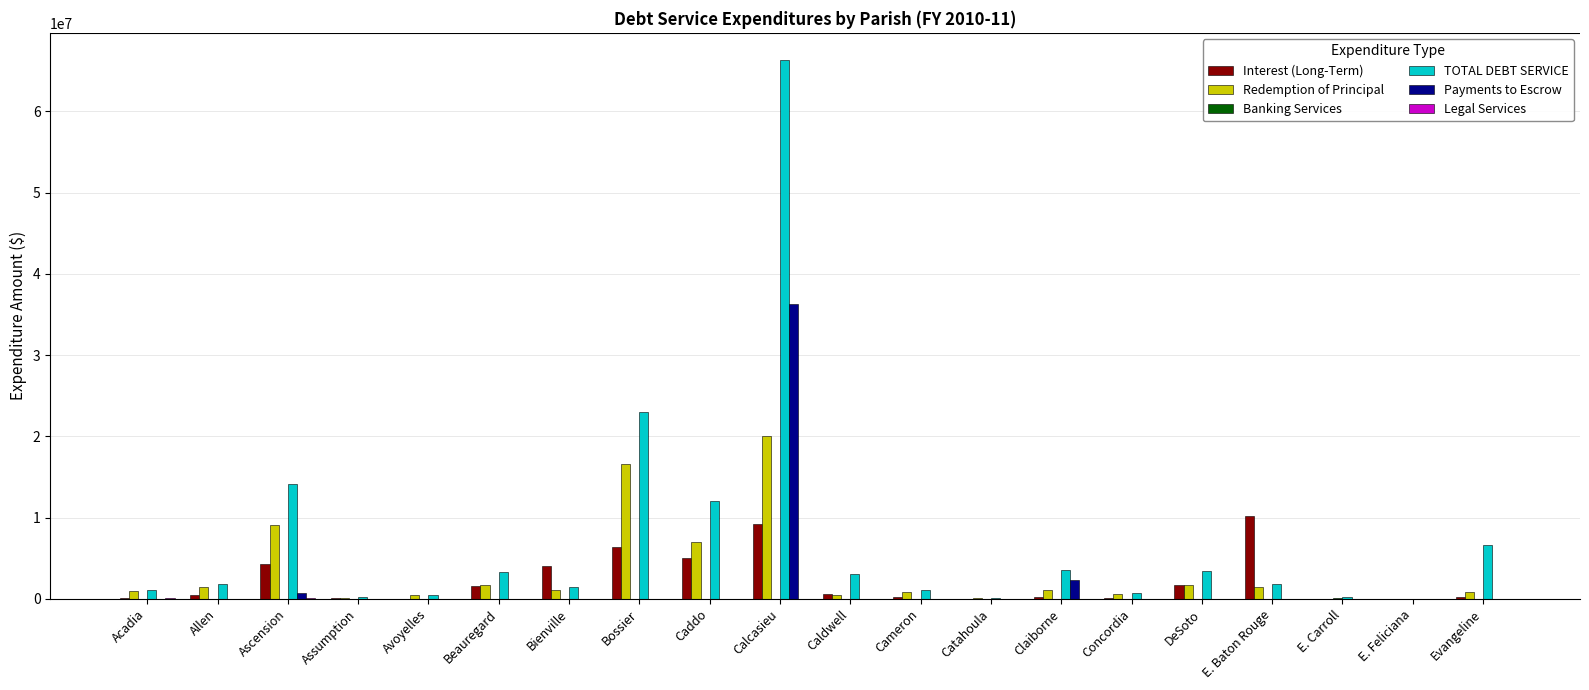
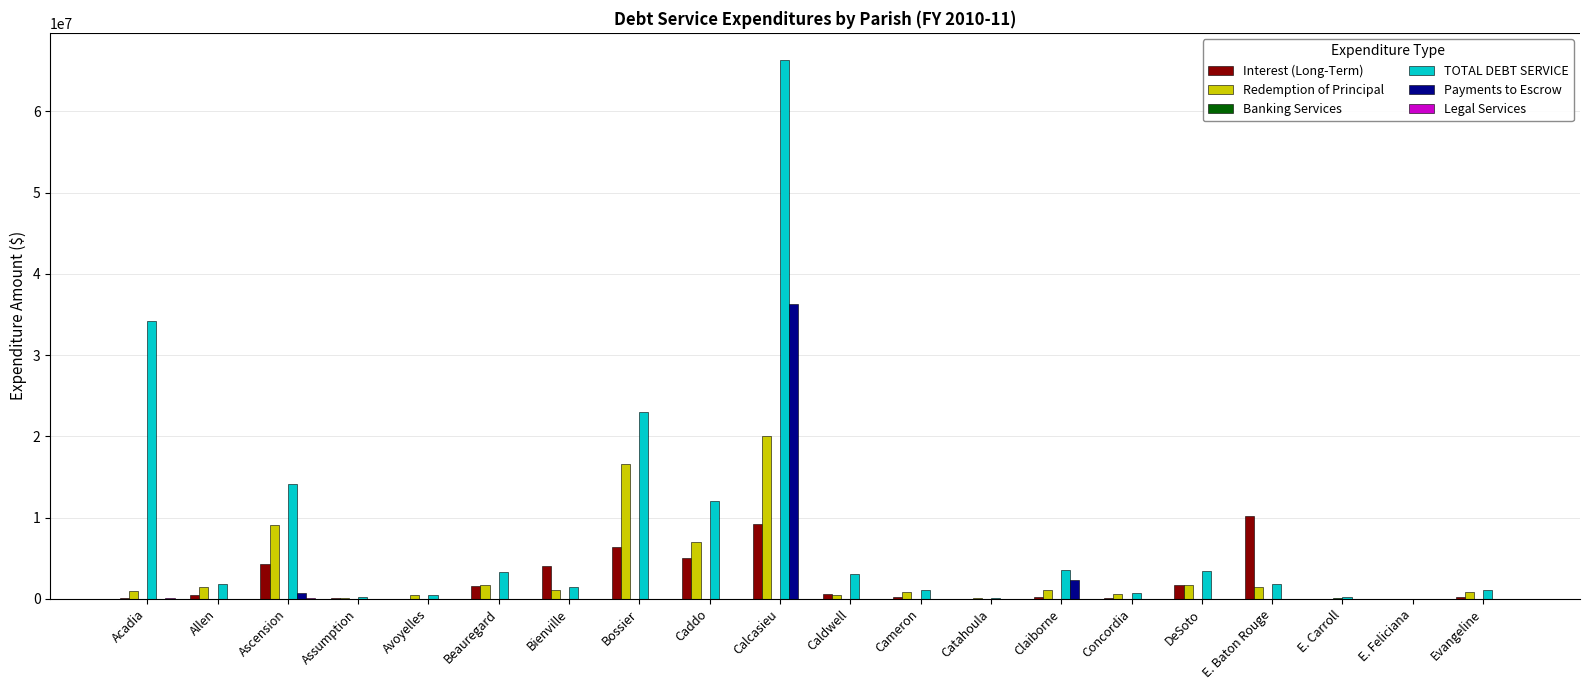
  {
    "Interest (Long-Term)": {
      "Allen": 0,
      "Ascension": 4000000,
      "Beauregard": 2000000,
      "Bienville": 4000000,
      "Bossier": 6000000,
      "Caddo": 5000000,
      "Calcasieu": 9000000,
      "Caldwell": 1000000,
      "DeSoto": 2000000,
      "E. Baton Rouge": 10000000,
      "E. Feliciana": 0
    },
    "Redemption of Principal": {
      "Acadia": 1000000,
      "Allen": 1000000,
      "Ascension": 9000000,
      "Avoyelles": 0,
      "Beauregard": 2000000,
      "Bienville": 1000000,
      "Bossier": 17000000,
      "Caddo": 7000000,
      "Calcasieu": 20000000,
      "Caldwell": 1000000,
      "Cameron": 1000000,
      "Claiborne": 1000000,
      "Concordia": 1000000,
      "DeSoto": 2000000,
      "E. Baton Rouge": 2000000,
      "E. Carroll": 0,
      "E. Feliciana": 0,
      "Evangeline": 1000000
    },
    "Banking Services": {
      "Assumption": 0,
      "Avoyelles": 0,
      "Cameron": 0,
      "Catahoula": 0,
      "Concordia": 0,
      "E. Baton Rouge": 0,
      "E. Feliciana": 0
    },
    "TOTAL DEBT SERVICE": {
-     "Acadia": 1000000,
+     "Acadia": 34000000,
      "Allen": 2000000,
      "Ascension": 14000000,
      "Avoyelles": 0,
      "Beauregard": 3000000,
      "Bienville": 1000000,
      "Bossier": 23000000,
      "Caddo": 12000000,
      "Calcasieu": 66000000,
      "Caldwell": 3000000,
      "Cameron": 1000000,
      "Claiborne": 4000000,
      "Concordia": 1000000,
      "DeSoto": 3000000,
      "E. Baton Rouge": 2000000,
      "E. Feliciana": 0,
-     "Evangeline": 7000000
+     "Evangeline": 1000000
    },
    "Payments to Escrow": {
      "Acadia": 0,
      "Allen": 0,
      "Ascension": 1000000,
      "Assumption": 0,
      "Avoyelles": 0,
      "Beauregard": 0,
      "Bienville": 0,
      "Bossier": 0,
      "Caddo": 0,
      "Calcasieu": 36000000,
      "Caldwell": 0,
      "Cameron": 0,
      "Claiborne": 2000000,
      "Concordia": 0,
      "DeSoto": 0,
      "E. Baton Rouge": 0,
      "E. Carroll": 0,
      "E. Feliciana": 0,
      "Evangeline": 0
    },
    "Legal Services": {
      "Beauregard": 0,
      "Bienville": 0,
      "Bossier": 0,
      "Caddo": 0,
      "Calcasieu": 0,
      "Caldwell": 0,
      "Cameron": 0,
      "Catahoula": 0,
      "Claiborne": 0,
      "Concordia": 0,
      "E. Baton Rouge": 0,
      "E. Carroll": 0,
      "E. Feliciana": 0,
      "Evangeline": 0
    }
  }
